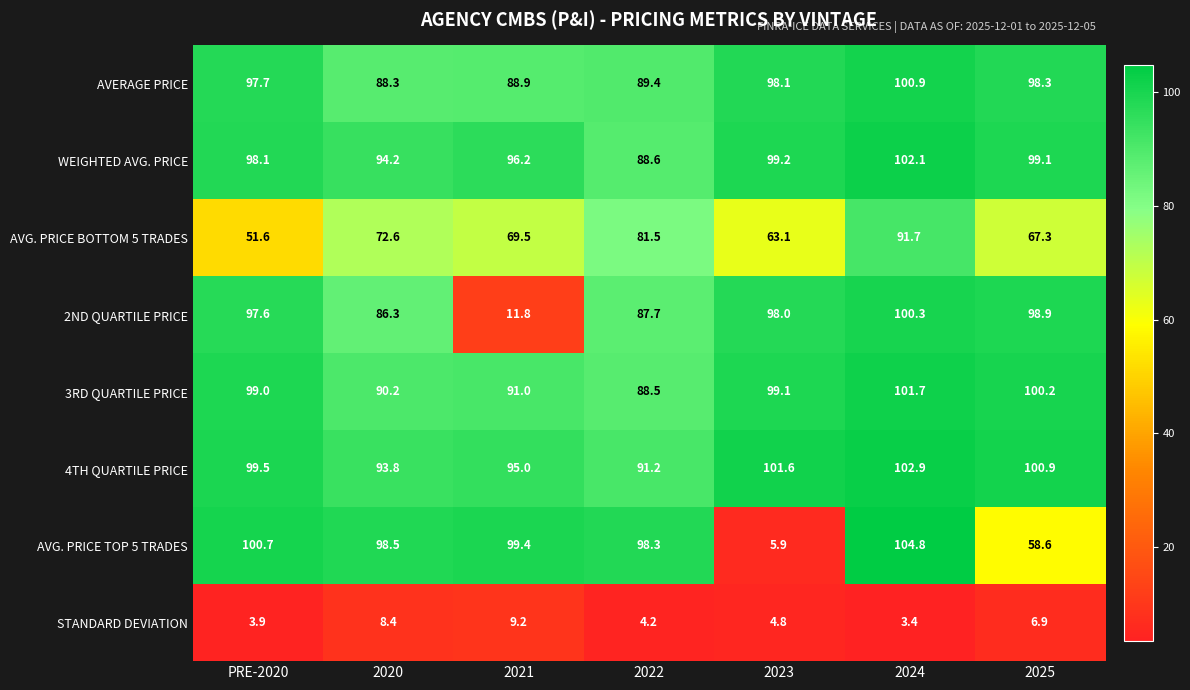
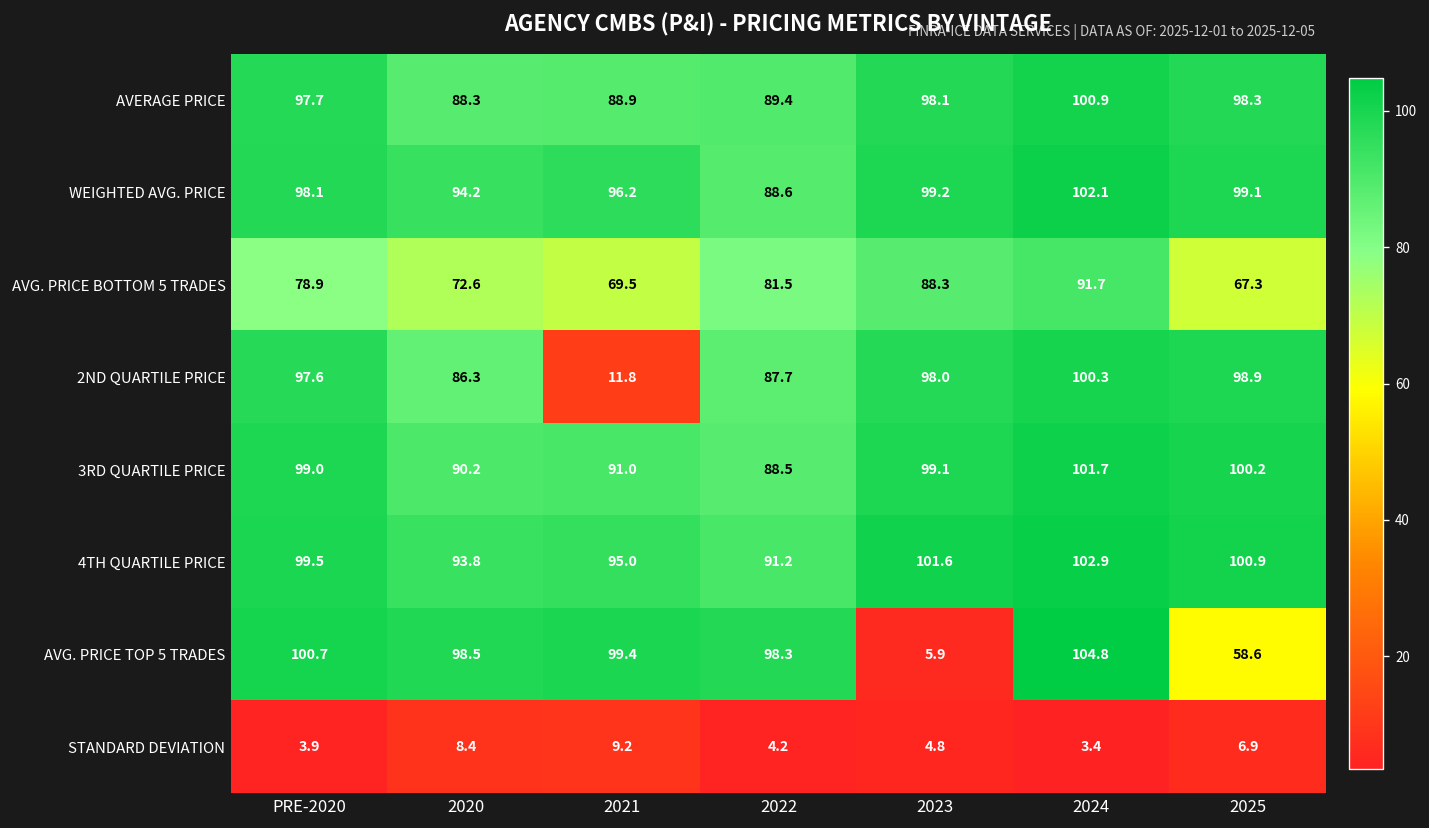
  {
    "AVERAGE PRICE": {
      "PRE-2020": 97.7,
      "2020": 88.3,
      "2021": 88.9,
      "2022": 89.4,
      "2023": 98.1,
      "2024": 100.9,
      "2025": 98.3
    },
    "WEIGHTED AVG. PRICE": {
      "PRE-2020": 98.1,
      "2020": 94.2,
      "2021": 96.2,
      "2022": 88.6,
      "2023": 99.2,
      "2024": 102.1,
      "2025": 99.1
    },
    "AVG. PRICE BOTTOM 5 TRADES": {
-     "PRE-2020": 51.6,
+     "PRE-2020": 78.9,
      "2020": 72.6,
      "2021": 69.5,
      "2022": 81.5,
-     "2023": 63.1,
+     "2023": 88.3,
      "2024": 91.7,
      "2025": 67.3
    },
    "2ND QUARTILE PRICE": {
      "PRE-2020": 97.6,
      "2020": 86.3,
      "2021": 11.8,
      "2022": 87.7,
      "2023": 98.0,
      "2024": 100.3,
      "2025": 98.9
    },
    "3RD QUARTILE PRICE": {
      "PRE-2020": 99.0,
      "2020": 90.2,
      "2021": 91.0,
      "2022": 88.5,
      "2023": 99.1,
      "2024": 101.7,
      "2025": 100.2
    },
    "4TH QUARTILE PRICE": {
      "PRE-2020": 99.5,
      "2020": 93.8,
      "2021": 95.0,
      "2022": 91.2,
      "2023": 101.6,
      "2024": 102.9,
      "2025": 100.9
    },
    "AVG. PRICE TOP 5 TRADES": {
      "PRE-2020": 100.7,
      "2020": 98.5,
      "2021": 99.4,
      "2022": 98.3,
      "2023": 5.9,
      "2024": 104.8,
      "2025": 58.6
    },
    "STANDARD DEVIATION": {
      "PRE-2020": 3.9,
      "2020": 8.4,
      "2021": 9.2,
      "2022": 4.2,
      "2023": 4.8,
      "2024": 3.4,
      "2025": 6.9
    }
  }
